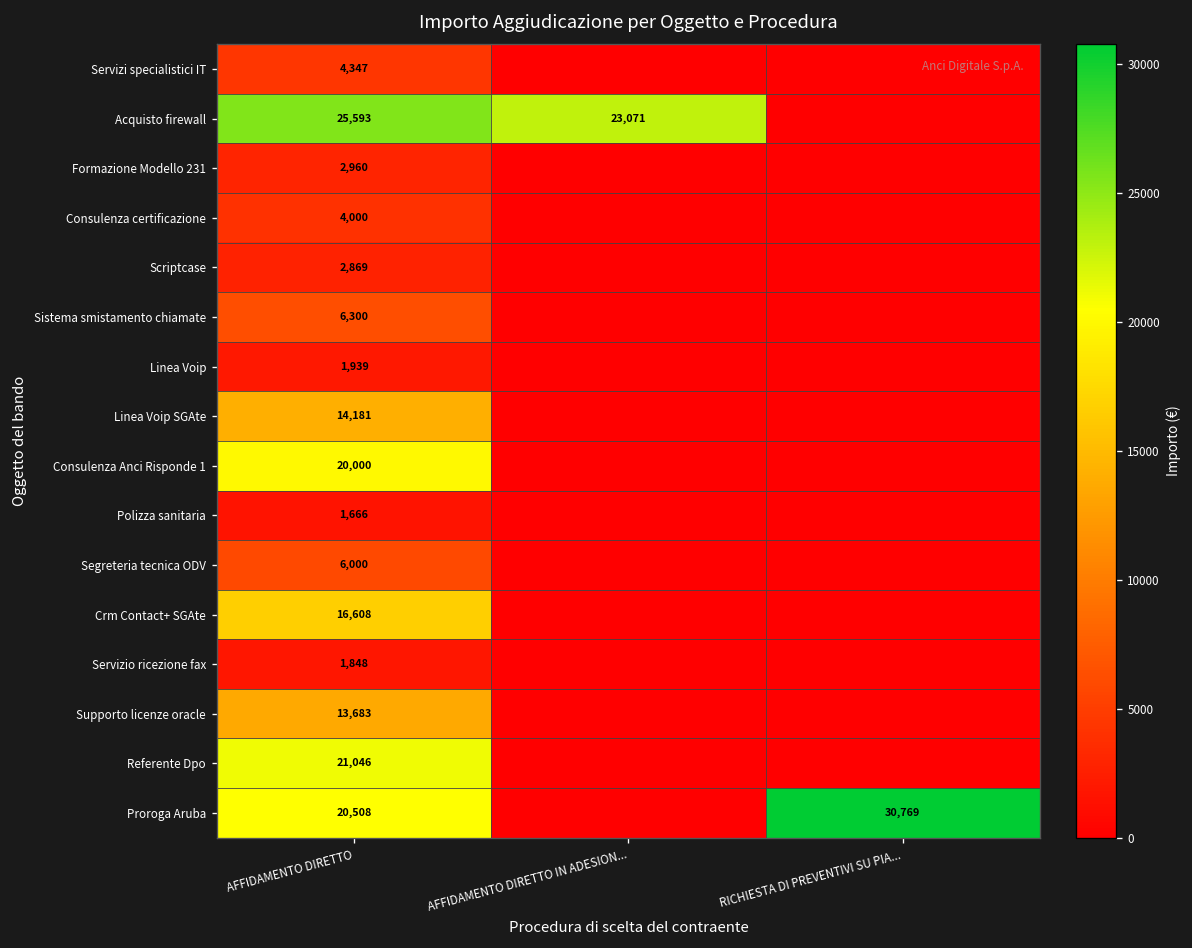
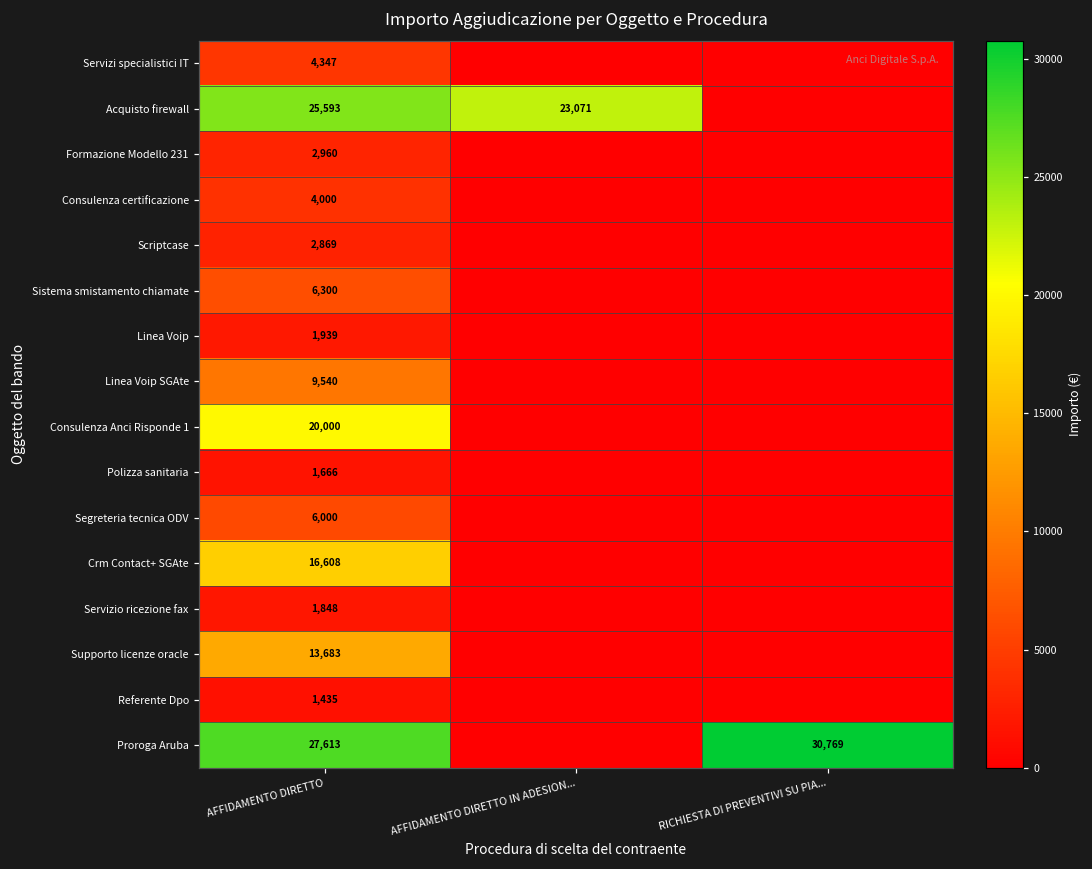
  {
    "Servizi specialistici IT": {
      "AFFIDAMENTO DIRETTO": "4,347"
    },
    "Acquisto firewall": {
      "AFFIDAMENTO DIRETTO": "25,593",
      "AFFIDAMENTO DIRETTO IN ADESION...": "23,071"
    },
    "Formazione Modello 231": {
      "AFFIDAMENTO DIRETTO": "2,960"
    },
    "Consulenza certificazione": {
      "AFFIDAMENTO DIRETTO": "4,000"
    },
    "Scriptcase": {
      "AFFIDAMENTO DIRETTO": "2,869"
    },
    "Sistema smistamento chiamate": {
      "AFFIDAMENTO DIRETTO": "6,300"
    },
    "Linea Voip": {
      "AFFIDAMENTO DIRETTO": "1,939"
    },
    "Linea Voip SGAte": {
-     "AFFIDAMENTO DIRETTO": "14,181"
+     "AFFIDAMENTO DIRETTO": "9,540"
    },
    "Consulenza Anci Risponde 1": {
      "AFFIDAMENTO DIRETTO": "20,000"
    },
    "Polizza sanitaria": {
      "AFFIDAMENTO DIRETTO": "1,666"
    },
    "Segreteria tecnica ODV": {
      "AFFIDAMENTO DIRETTO": "6,000"
    },
    "Crm Contact+ SGAte": {
      "AFFIDAMENTO DIRETTO": "16,608"
    },
    "Servizio ricezione fax": {
      "AFFIDAMENTO DIRETTO": "1,848"
    },
    "Supporto licenze oracle": {
      "AFFIDAMENTO DIRETTO": "13,683"
    },
    "Referente Dpo": {
-     "AFFIDAMENTO DIRETTO": "21,046"
+     "AFFIDAMENTO DIRETTO": "1,435"
    },
    "Proroga Aruba": {
-     "AFFIDAMENTO DIRETTO": "20,508",
+     "AFFIDAMENTO DIRETTO": "27,613",
      "RICHIESTA DI PREVENTIVI SU PIA...": "30,769"
    }
  }
